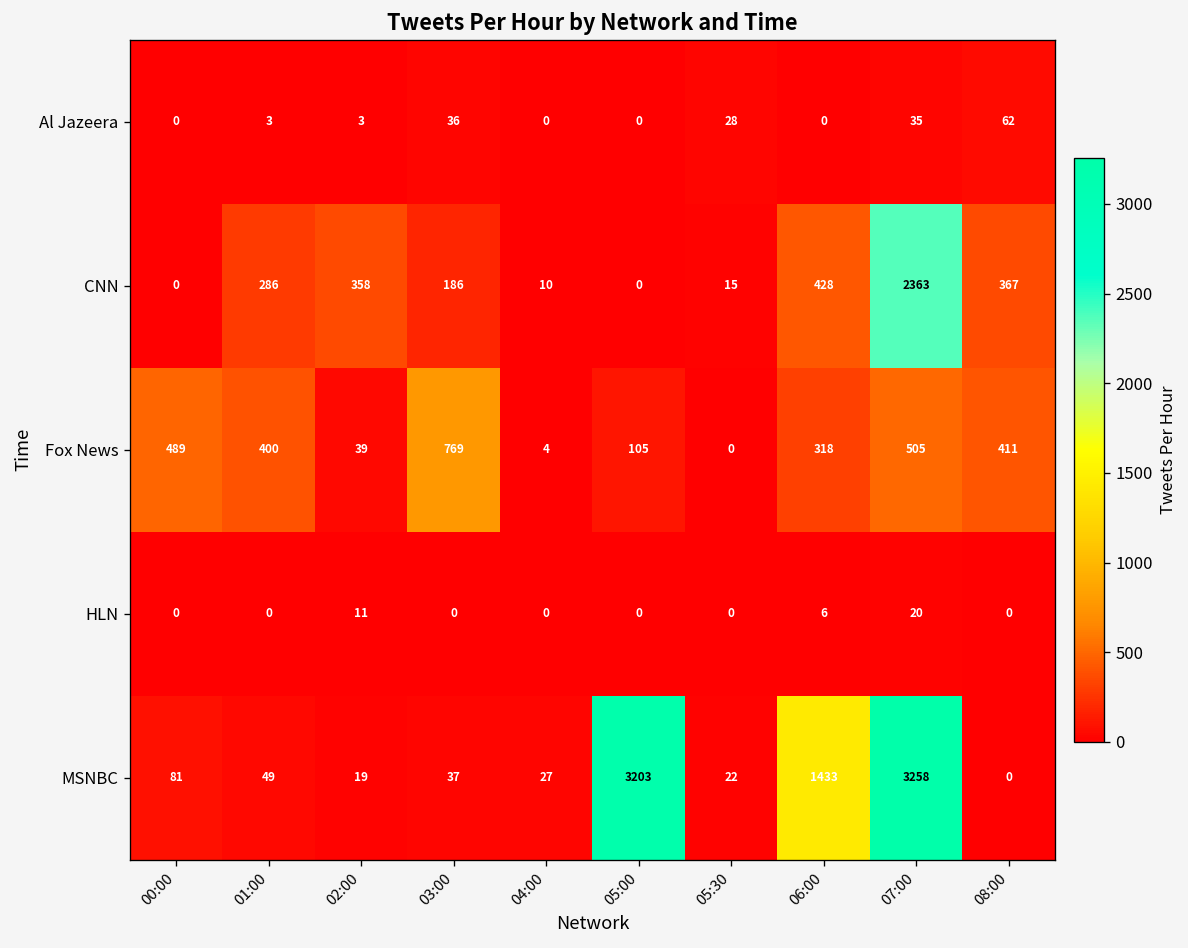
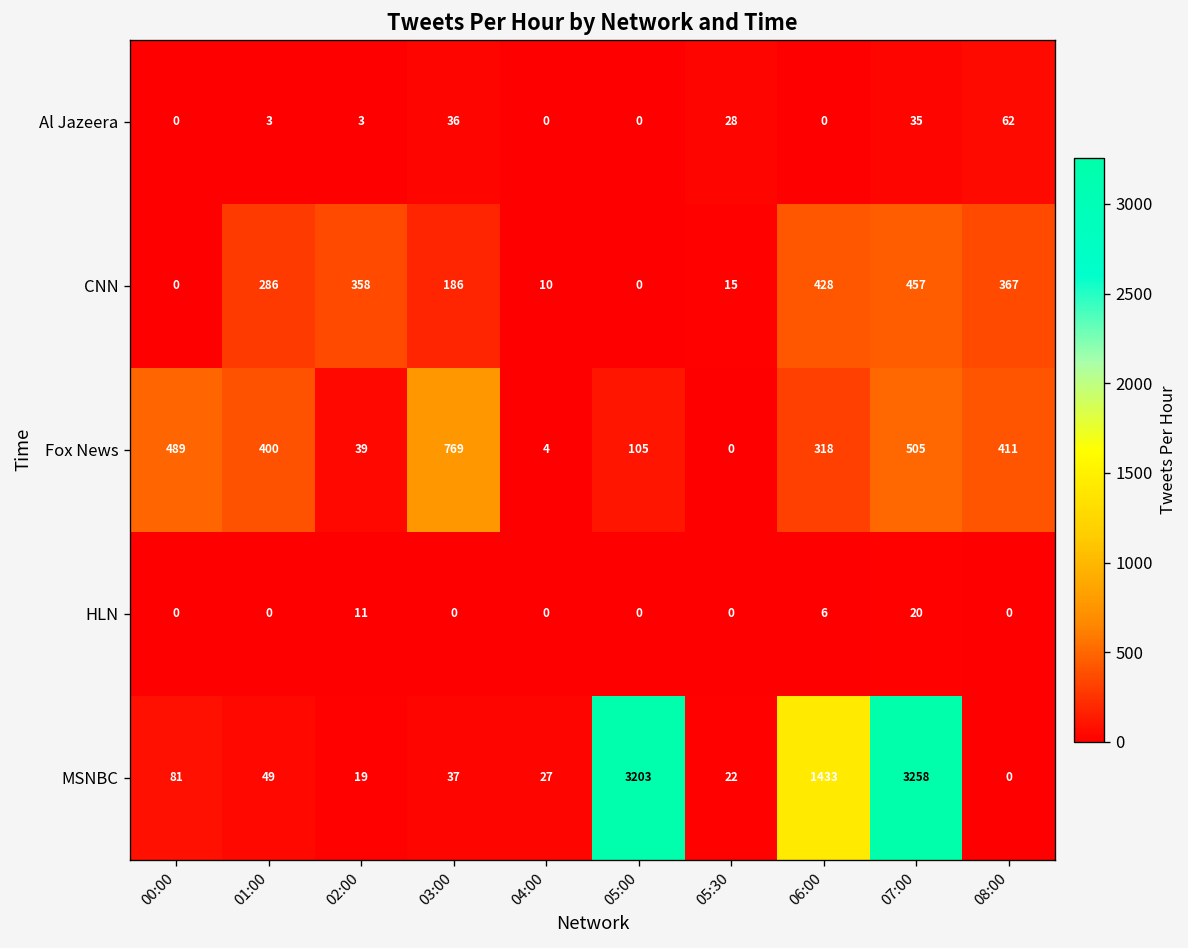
  {
    "Al Jazeera": {
      "00:00": 0,
      "01:00": 3,
      "02:00": 3,
      "03:00": 36,
      "04:00": 0,
      "05:00": 0,
      "05:30": 28,
      "06:00": 0,
      "07:00": 35,
      "08:00": 62
    },
    "CNN": {
      "00:00": 0,
      "01:00": 286,
      "02:00": 358,
      "03:00": 186,
      "04:00": 10,
      "05:00": 0,
      "05:30": 15,
      "06:00": 428,
-     "07:00": 2363,
+     "07:00": 457,
      "08:00": 367
    },
    "Fox News": {
      "00:00": 489,
      "01:00": 400,
      "02:00": 39,
      "03:00": 769,
      "04:00": 4,
      "05:00": 105,
      "05:30": 0,
      "06:00": 318,
      "07:00": 505,
      "08:00": 411
    },
    "HLN": {
      "00:00": 0,
      "01:00": 0,
      "02:00": 11,
      "03:00": 0,
      "04:00": 0,
      "05:00": 0,
      "05:30": 0,
      "06:00": 6,
      "07:00": 20,
      "08:00": 0
    },
    "MSNBC": {
      "00:00": 81,
      "01:00": 49,
      "02:00": 19,
      "03:00": 37,
      "04:00": 27,
      "05:00": 3203,
      "05:30": 22,
      "06:00": 1433,
      "07:00": 3258,
      "08:00": 0
    }
  }
